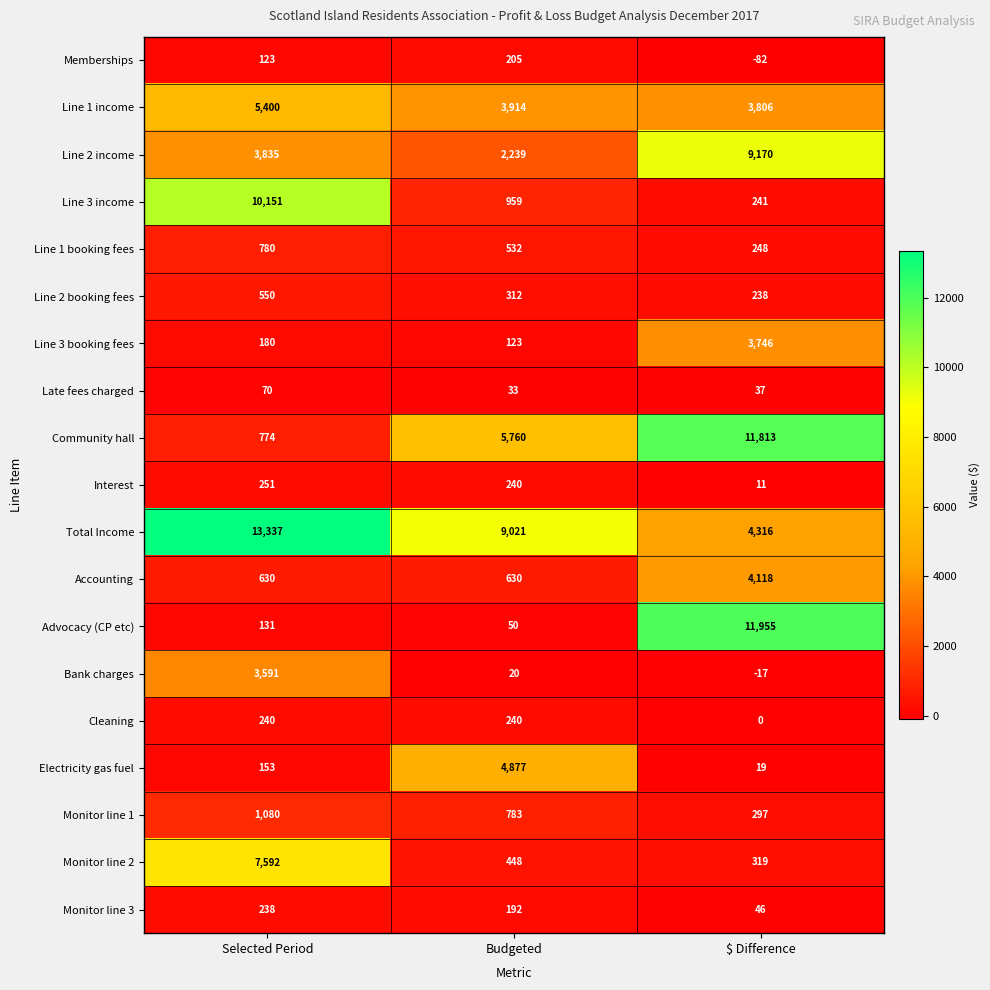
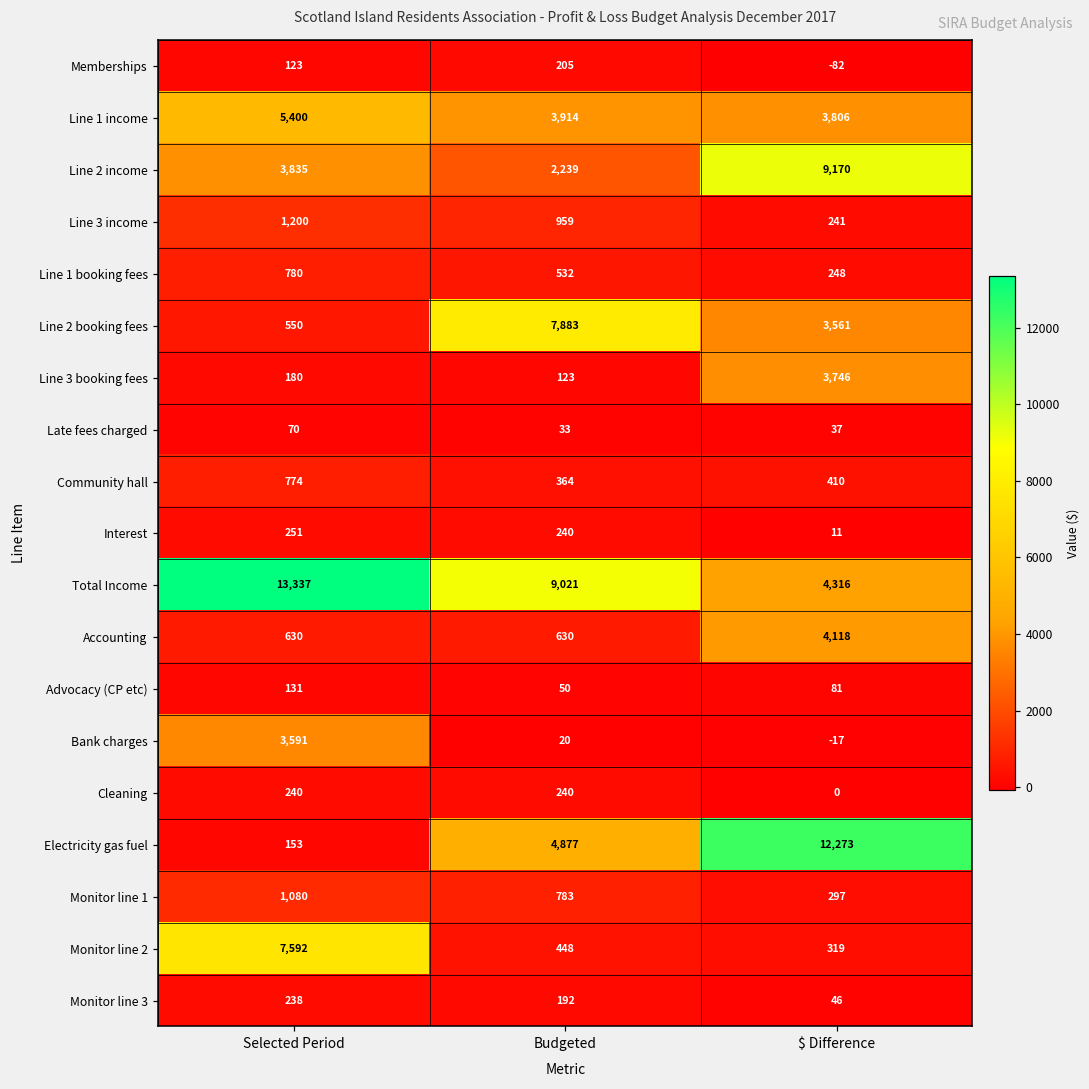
  {
    "Memberships": {
      "Selected Period": "123",
      "Budgeted": "205",
      "$ Difference": "-82"
    },
    "Line 1 income": {
      "Selected Period": "5,400",
      "Budgeted": "3,914",
      "$ Difference": "3,806"
    },
    "Line 2 income": {
      "Selected Period": "3,835",
      "Budgeted": "2,239",
      "$ Difference": "9,170"
    },
    "Line 3 income": {
-     "Selected Period": "10,151",
+     "Selected Period": "1,200",
      "Budgeted": "959",
      "$ Difference": "241"
    },
    "Line 1 booking fees": {
      "Selected Period": "780",
      "Budgeted": "532",
      "$ Difference": "248"
    },
    "Line 2 booking fees": {
      "Selected Period": "550",
-     "Budgeted": "312",
-     "$ Difference": "238"
+     "Budgeted": "7,883",
+     "$ Difference": "3,561"
    },
    "Line 3 booking fees": {
      "Selected Period": "180",
      "Budgeted": "123",
      "$ Difference": "3,746"
    },
    "Late fees charged": {
      "Selected Period": "70",
      "Budgeted": "33",
      "$ Difference": "37"
    },
    "Community hall": {
      "Selected Period": "774",
-     "Budgeted": "5,760",
-     "$ Difference": "11,813"
+     "Budgeted": "364",
+     "$ Difference": "410"
    },
    "Interest": {
      "Selected Period": "251",
      "Budgeted": "240",
      "$ Difference": "11"
    },
    "Total Income": {
      "Selected Period": "13,337",
      "Budgeted": "9,021",
      "$ Difference": "4,316"
    },
    "Accounting": {
      "Selected Period": "630",
      "Budgeted": "630",
      "$ Difference": "4,118"
    },
    "Advocacy (CP etc)": {
      "Selected Period": "131",
      "Budgeted": "50",
-     "$ Difference": "11,955"
+     "$ Difference": "81"
    },
    "Bank charges": {
      "Selected Period": "3,591",
      "Budgeted": "20",
      "$ Difference": "-17"
    },
    "Cleaning": {
      "Selected Period": "240",
      "Budgeted": "240",
      "$ Difference": "0"
    },
    "Electricity gas fuel": {
      "Selected Period": "153",
      "Budgeted": "4,877",
-     "$ Difference": "19"
+     "$ Difference": "12,273"
    },
    "Monitor line 1": {
      "Selected Period": "1,080",
      "Budgeted": "783",
      "$ Difference": "297"
    },
    "Monitor line 2": {
      "Selected Period": "7,592",
      "Budgeted": "448",
      "$ Difference": "319"
    },
    "Monitor line 3": {
      "Selected Period": "238",
      "Budgeted": "192",
      "$ Difference": "46"
    }
  }
